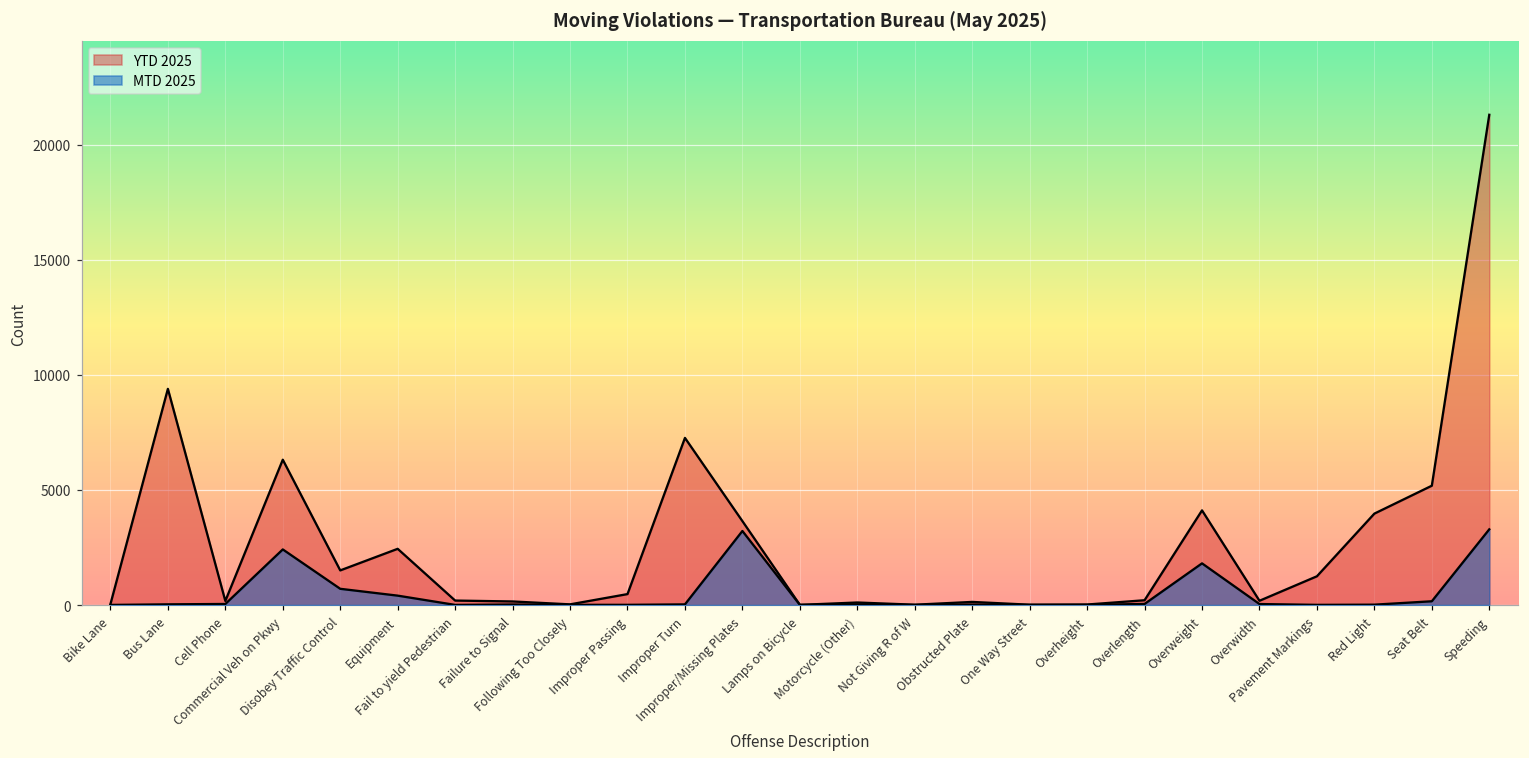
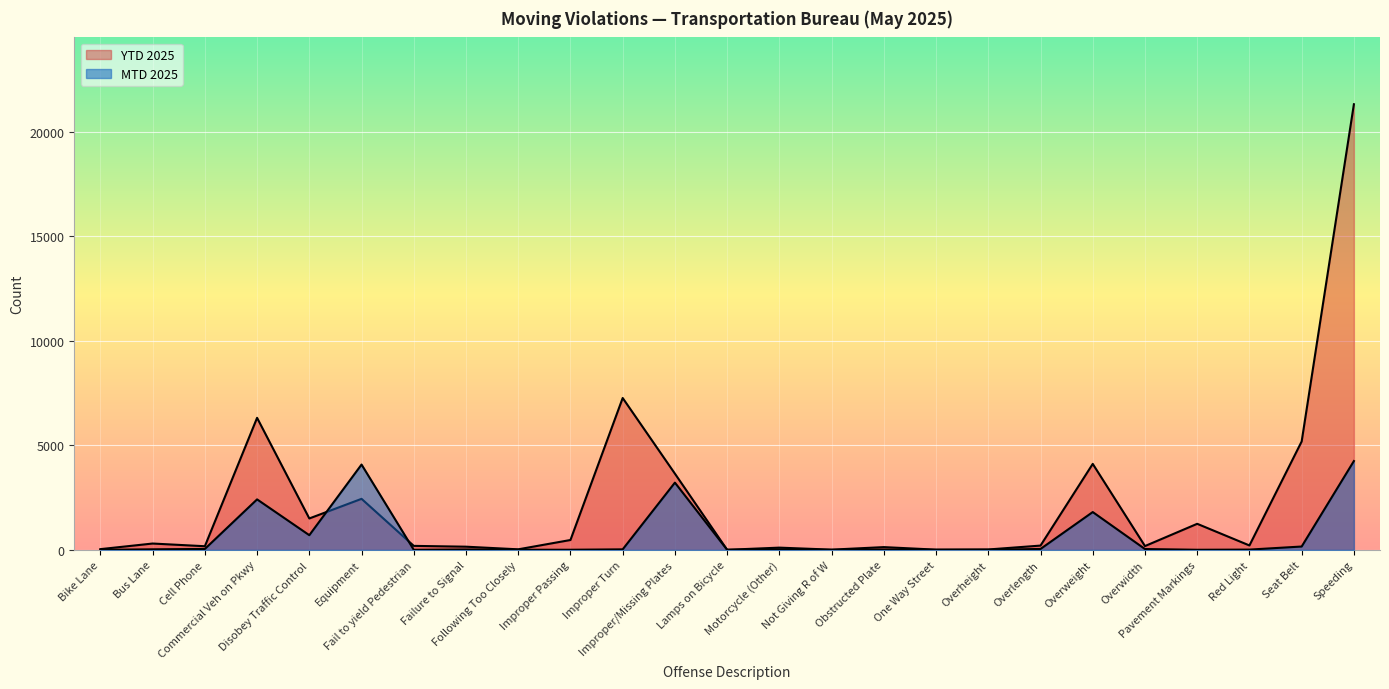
  {
    "YTD 2025": {
-     "Bus Lane": 9400,
+     "Bus Lane": 300,
      "Cell Phone": 200,
      "Commercial Veh on Pkwy": 6300,
      "Disobey Traffic Control": 1500,
      "Equipment": 2400,
      "Fail to yield Pedestrian": 200,
      "Failure to Signal": 200,
      "Improper Passing": 500,
      "Improper Turn": 7300,
      "Improper/Missing Plates": 3600,
      "Overlength": 200,
      "Overweight": 4100,
      "Overwidth": 200,
      "Pavement Markings": 1200,
-     "Red Light": 4000,
+     "Red Light": 200,
      "Seat Belt": 5200,
      "Speeding": 21300
    },
    "MTD 2025": {
      "Bus Lane": 0,
      "Cell Phone": 0,
      "Commercial Veh on Pkwy": 2400,
      "Disobey Traffic Control": 700,
-     "Equipment": 400,
+     "Equipment": 4100,
      "Fail to yield Pedestrian": 0,
      "Failure to Signal": 0,
      "Improper Passing": 0,
      "Improper Turn": 0,
      "Improper/Missing Plates": 3200,
      "Overlength": 0,
      "Overweight": 1800,
      "Overwidth": 0,
      "Pavement Markings": 0,
      "Red Light": 0,
      "Seat Belt": 200,
-     "Speeding": 3300
+     "Speeding": 4200
    }
  }
